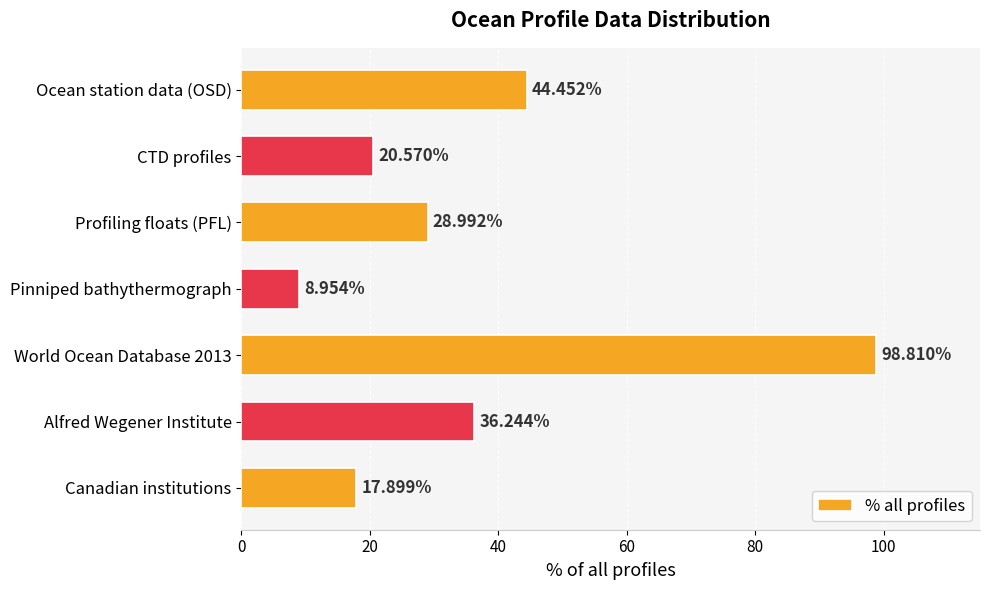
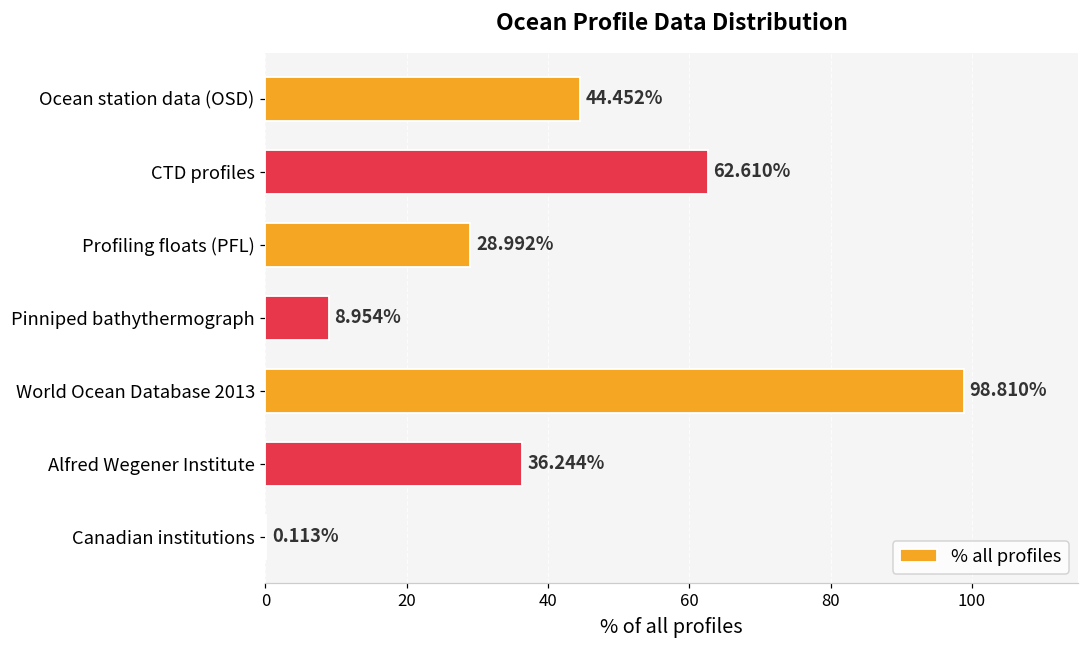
  {
    "Ocean station data (OSD)": "44.452%",
-   "CTD profiles": "20.570%",
+   "CTD profiles": "62.610%",
    "Profiling floats (PFL)": "28.992%",
    "Pinniped bathythermograph": "8.954%",
    "World Ocean Database 2013": "98.810%",
    "Alfred Wegener Institute": "36.244%",
-   "Canadian institutions": "17.899%"
+   "Canadian institutions": "0.113%"
  }
